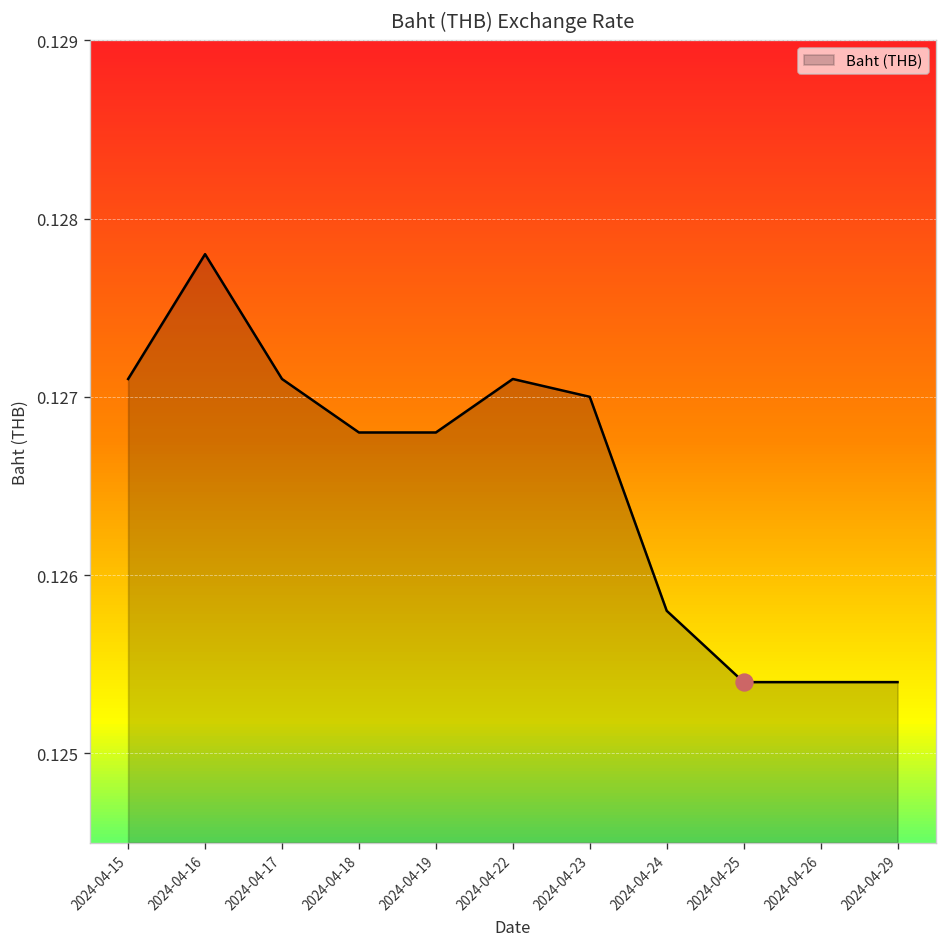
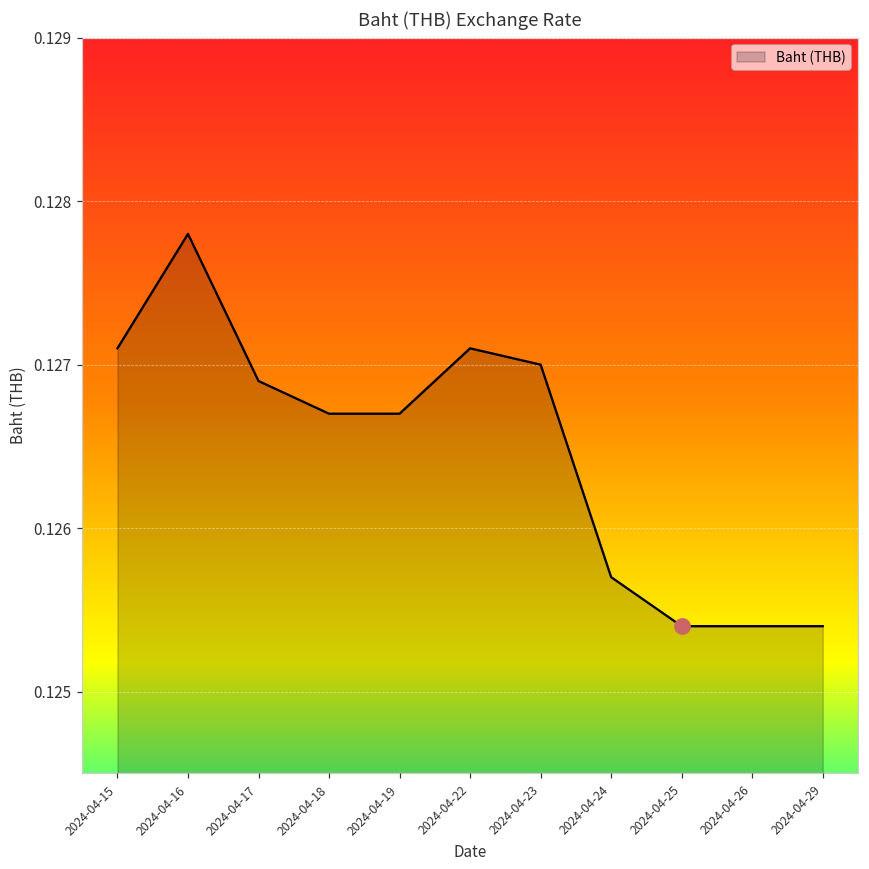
  {
    "Baht (THB)": {
      "2024-04-15": 0.1271,
      "2024-04-16": 0.1278,
-     "2024-04-17": 0.1271,
-     "2024-04-18": 0.1268,
-     "2024-04-19": 0.1268,
+     "2024-04-17": 0.1269,
+     "2024-04-18": 0.1267,
+     "2024-04-19": 0.1267,
      "2024-04-22": 0.1271,
      "2024-04-23": 0.1270,
-     "2024-04-24": 0.1258,
+     "2024-04-24": 0.1257,
      "2024-04-26": 0.1254,
      "2024-04-29": 0.1254
    }
  }
